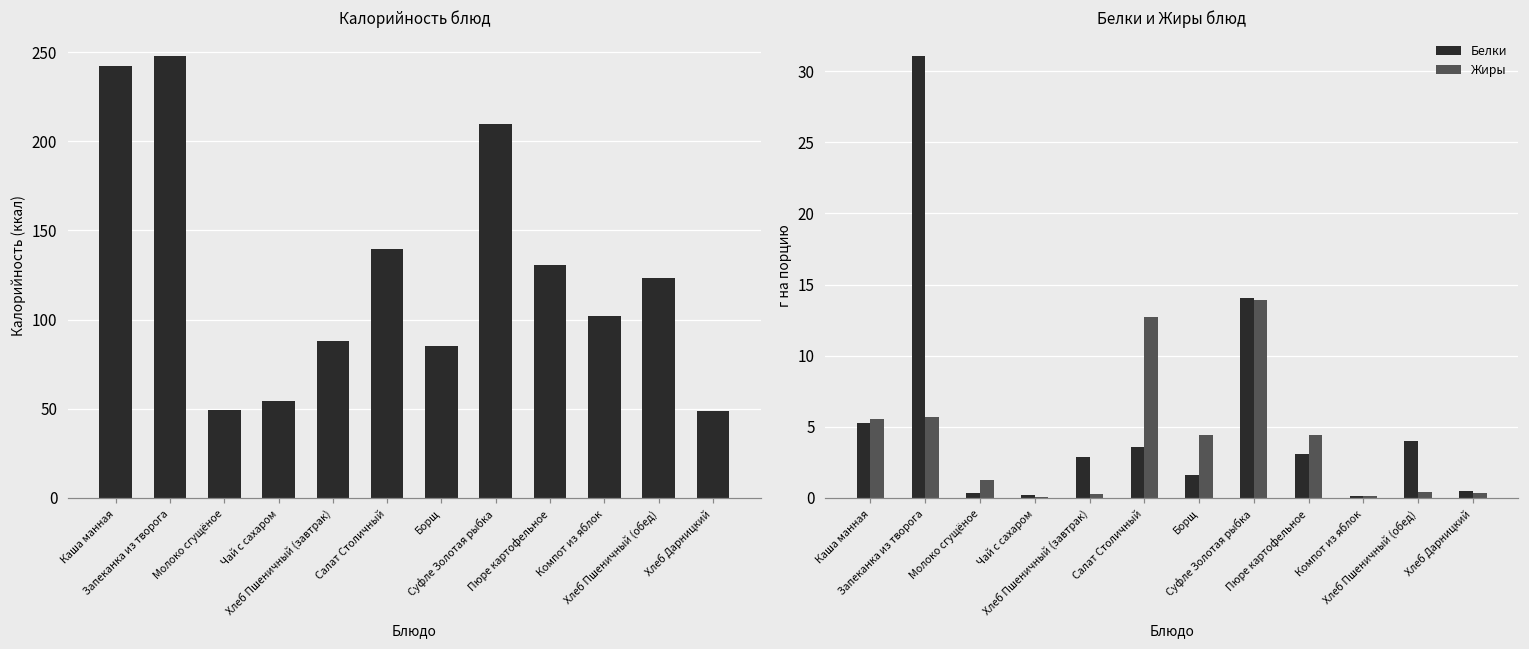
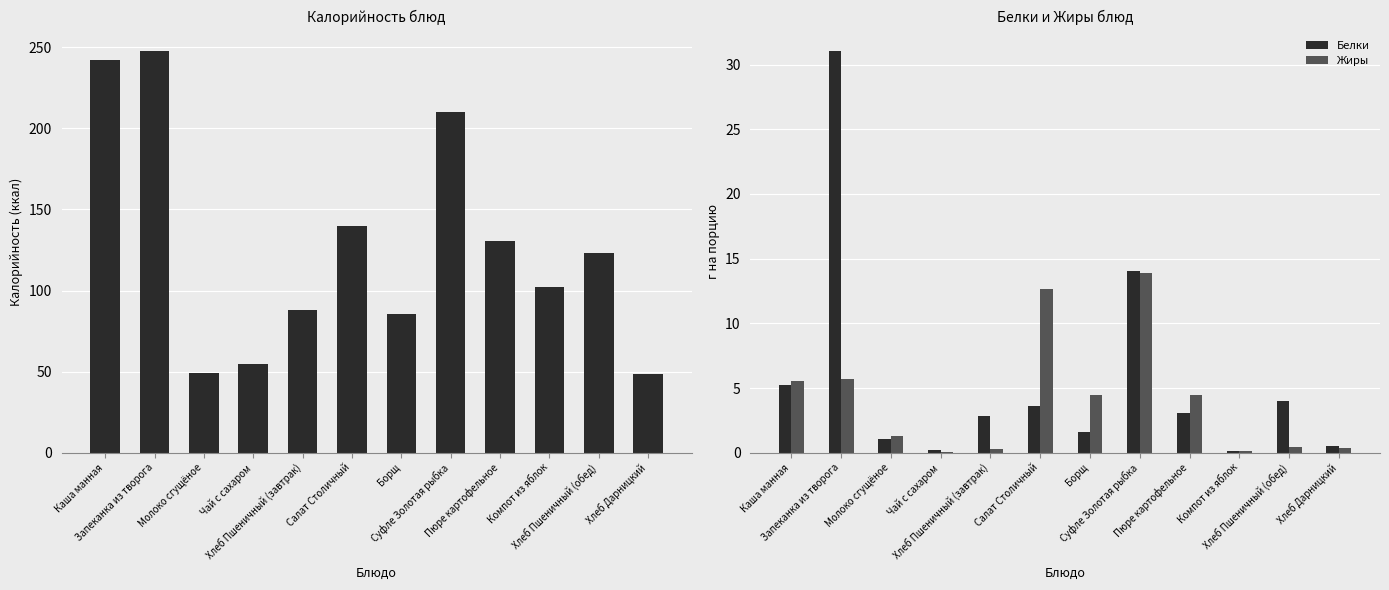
  {
    "Калорийность блюд": {
      "Каша манная": 242,
      "Запеканка из творога": 248,
      "Молоко сгущёное": 49,
      "Чай с сахаром": 55,
      "Хлеб Пшеничный (завтрак)": 88,
      "Салат Столичный": 140,
      "Борщ": 85,
      "Суфле Золотая рыбка": 210,
      "Пюре картофельное": 131,
      "Компот из яблок": 102,
      "Хлеб Пшеничный (обед)": 123,
      "Хлеб Дарницкий": 49
    },
    "Белки и Жиры блюд": {
      "Белки": {
        "Каша манная": 5.3,
        "Запеканка из творога": 31.1,
-       "Молоко сгущёное": 0.4,
+       "Молоко сгущёное": 1.1,
        "Хлеб Пшеничный (завтрак)": 2.9,
        "Салат Столичный": 3.6,
        "Борщ": 1.6,
        "Суфле Золотая рыбка": 14.0,
        "Пюре картофельное": 3.1,
        "Хлеб Пшеничный (обед)": 4.0,
        "Хлеб Дарницкий": 0.5
      },
      "Жиры": {
        "Каша манная": 5.6,
        "Запеканка из творога": 5.7,
        "Молоко сгущёное": 1.3,
        "Хлеб Пшеничный (завтрак)": 0.3,
        "Салат Столичный": 12.7,
        "Борщ": 4.5,
        "Суфле Золотая рыбка": 13.9,
        "Пюре картофельное": 4.4,
        "Хлеб Пшеничный (обед)": 0.4,
        "Хлеб Дарницкий": 0.3
      }
    }
  }
